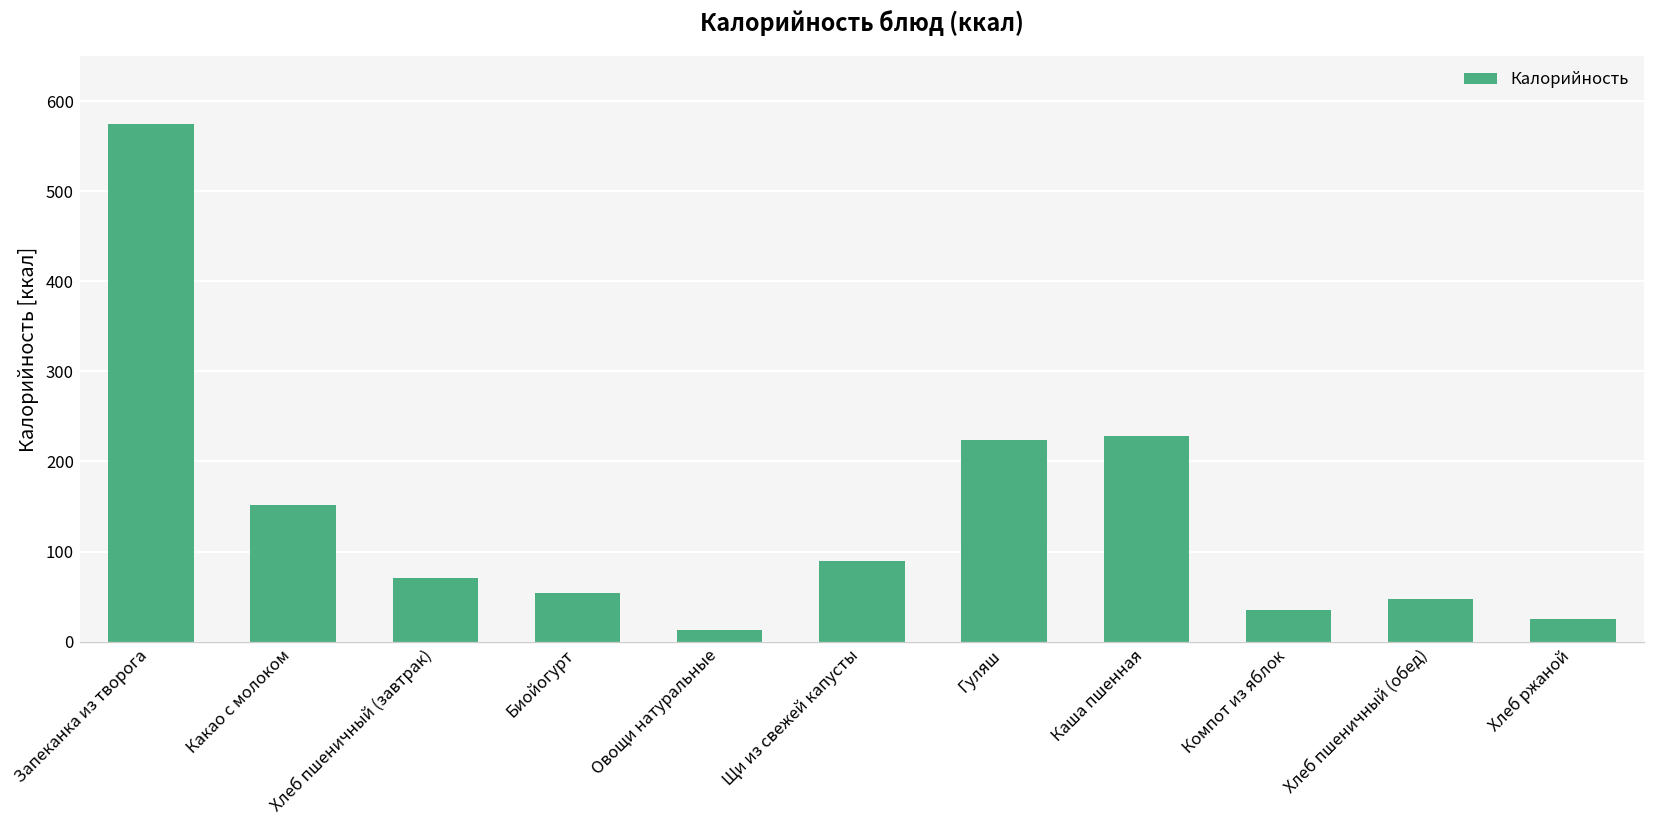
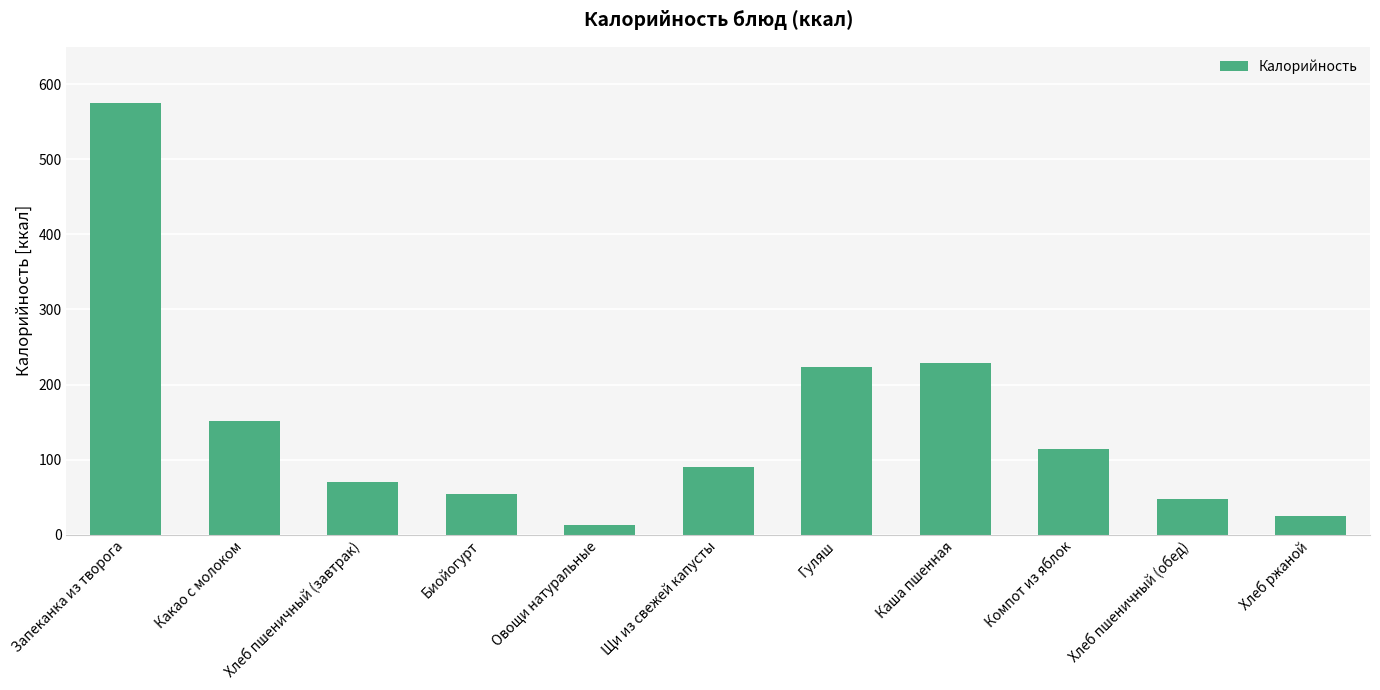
  {
    "Запеканка из творога": 580,
    "Какао с молоком": 150,
    "Хлеб пшеничный (завтрак)": 70,
    "Биойогурт": 50,
    "Овощи натуральные": 10,
    "Щи из свежей капусты": 90,
    "Гуляш": 220,
    "Каша пшенная": 230,
-   "Компот из яблок": 40,
+   "Компот из яблок": 110,
    "Хлеб пшеничный (обед)": 50,
    "Хлеб ржаной": 30
  }
